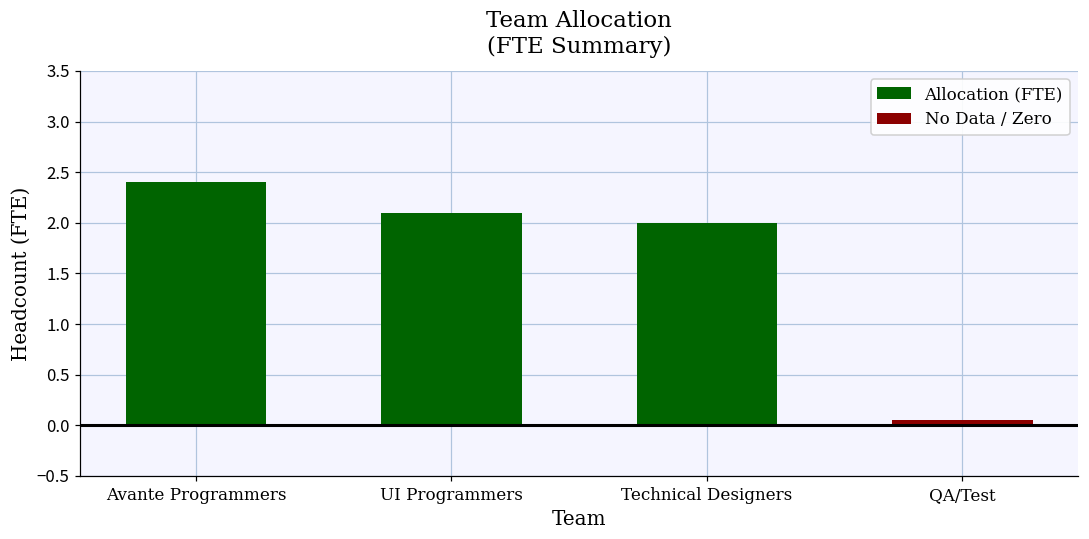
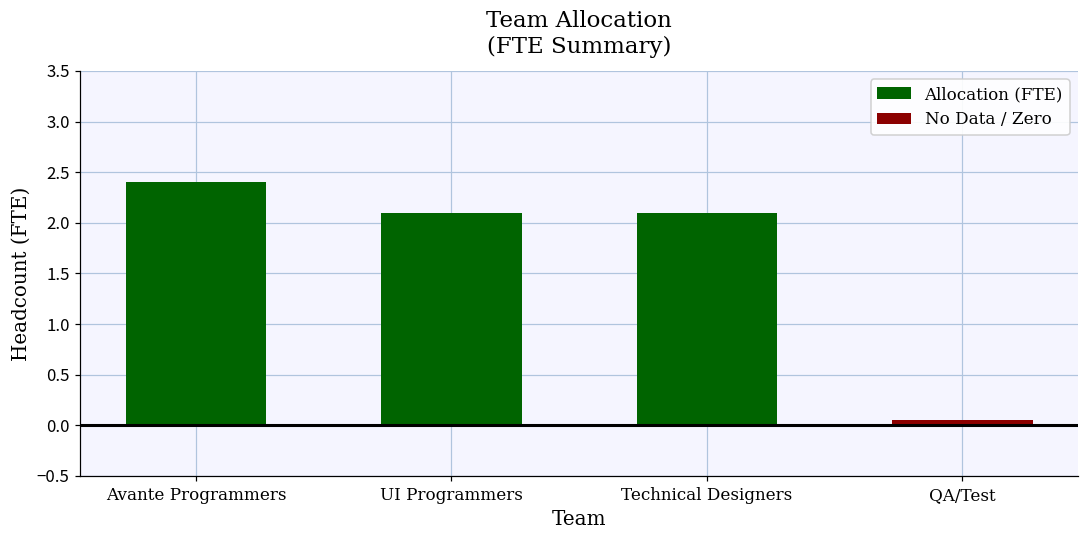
  {
    "Allocation (FTE)": {
      "Avante Programmers": 2.4,
      "UI Programmers": 2.1,
-     "Technical Designers": 2.0,
+     "Technical Designers": 2.1,
      "QA/Test": 0.0
    },
    "No Data / Zero": {
      "QA/Test": 0.1
    }
  }
